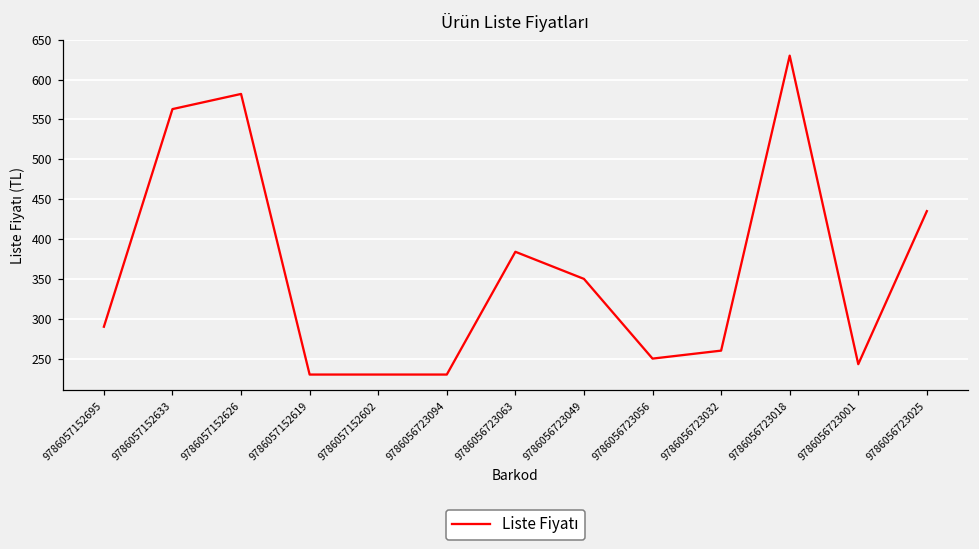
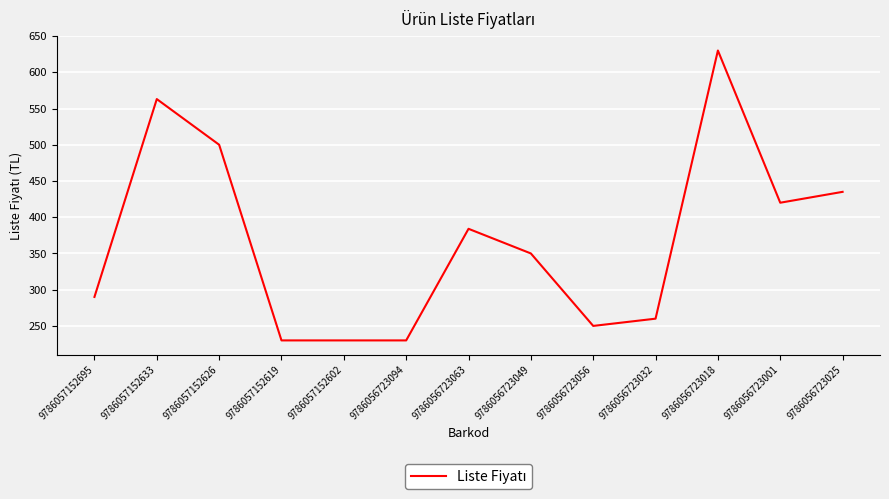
  {
    "9786057152695": 290,
    "9786057152633": 560,
-   "9786057152626": 580,
+   "9786057152626": 500,
    "9786057152619": 230,
    "9786057152602": 230,
    "9786056723094": 230,
    "9786056723063": 380,
    "9786056723049": 350,
    "9786056723056": 250,
    "9786056723032": 260,
    "9786056723018": 630,
-   "9786056723001": 240,
+   "9786056723001": 420,
    "9786056723025": 440
  }
